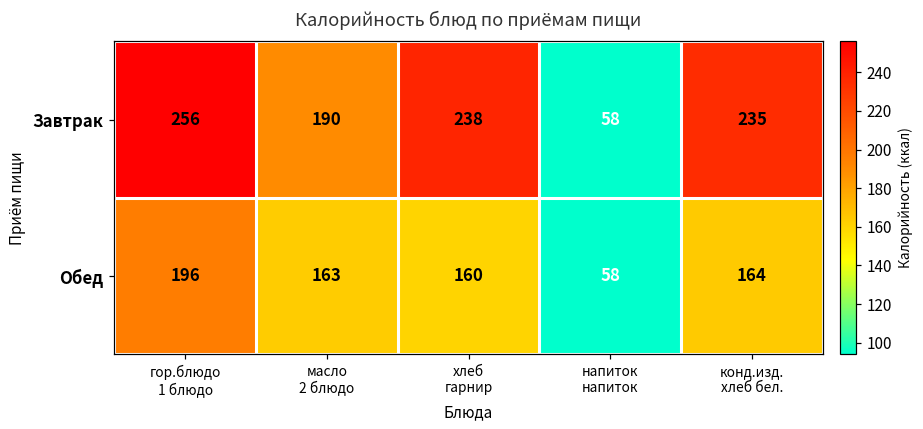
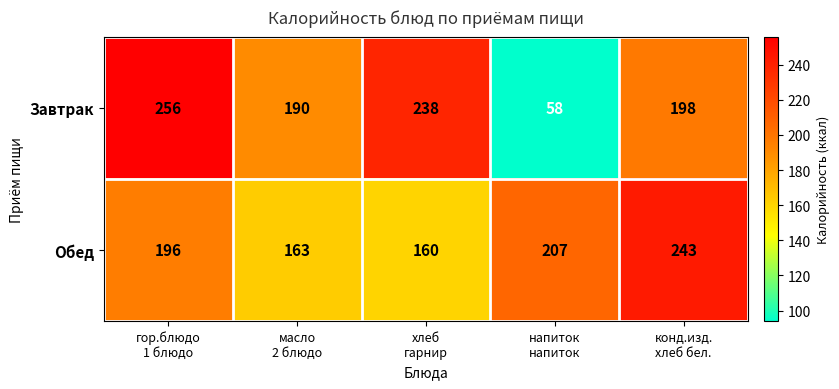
  {
    "Завтрак": {
      "гор.блюдо 1 блюдо": 256,
      "масло 2 блюдо": 190,
      "хлеб гарнир": 238,
      "напиток напиток": 58,
-     "конд.изд. хлеб бел.": 235
+     "конд.изд. хлеб бел.": 198
    },
    "Обед": {
      "гор.блюдо 1 блюдо": 196,
      "масло 2 блюдо": 163,
      "хлеб гарнир": 160,
-     "напиток напиток": 58,
-     "конд.изд. хлеб бел.": 164
+     "напиток напиток": 207,
+     "конд.изд. хлеб бел.": 243
    }
  }
